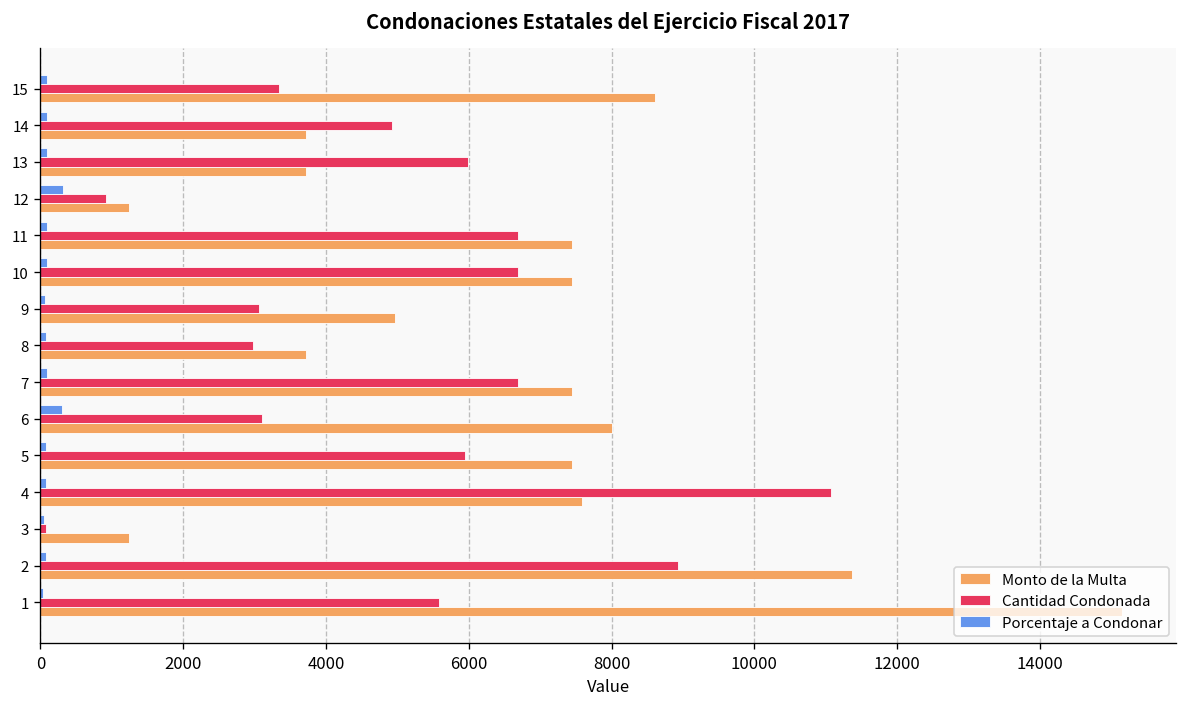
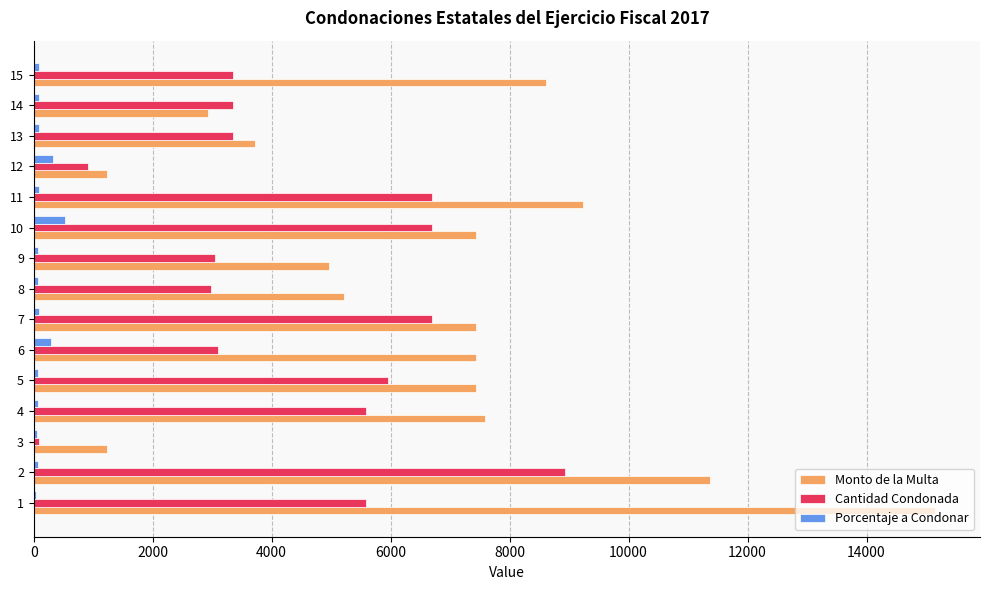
  {
    "Monto de la Multa": {
      "15": 8600,
-     "14": 3700,
+     "14": 2900,
      "13": 3700,
      "12": 1200,
-     "11": 7400,
+     "11": 9200,
      "10": 7400,
      "9": 5000,
-     "8": 3700,
+     "8": 5200,
      "7": 7400,
-     "6": 8000,
+     "6": 7400,
      "5": 7400,
      "4": 7600,
      "3": 1200,
      "2": 11400
    },
    "Cantidad Condonada": {
      "15": 3300,
-     "14": 4900,
-     "13": 6000,
+     "14": 3300,
+     "13": 3300,
      "12": 900,
      "11": 6700,
      "10": 6700,
      "9": 3100,
      "8": 3000,
      "7": 6700,
      "6": 3100,
      "5": 6000,
-     "4": 11100,
+     "4": 5600,
      "3": 100,
      "2": 8900,
      "1": 5600
    },
    "Porcentaje a Condonar": {
      "15": 100,
      "14": 100,
      "13": 100,
      "12": 300,
      "11": 100,
-     "10": 100,
+     "10": 500,
      "9": 100,
      "8": 100,
      "7": 100,
      "6": 300,
      "5": 100,
      "4": 100,
      "3": 100,
      "2": 100
    }
  }
